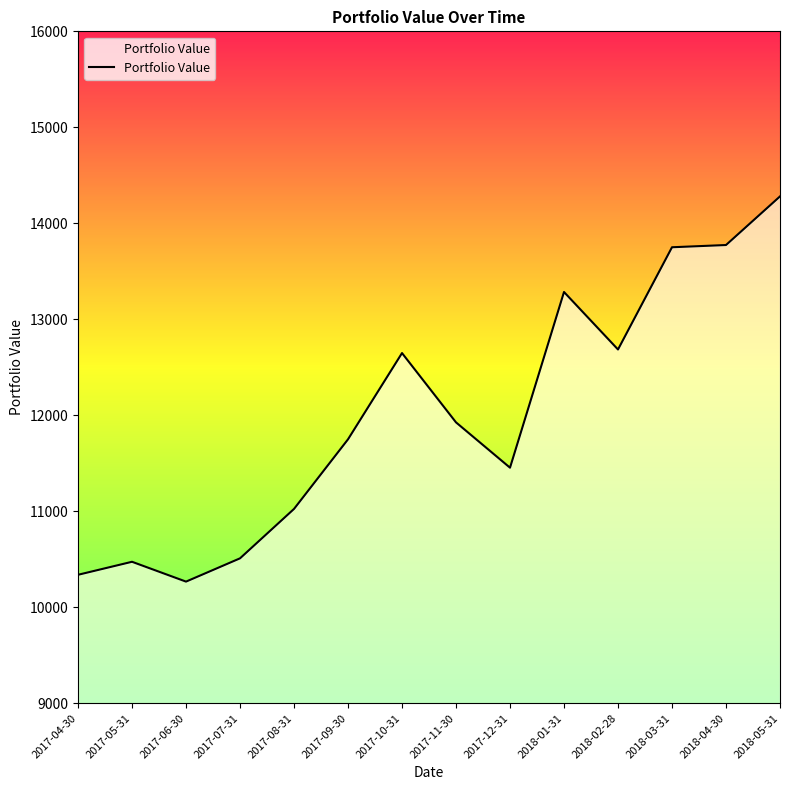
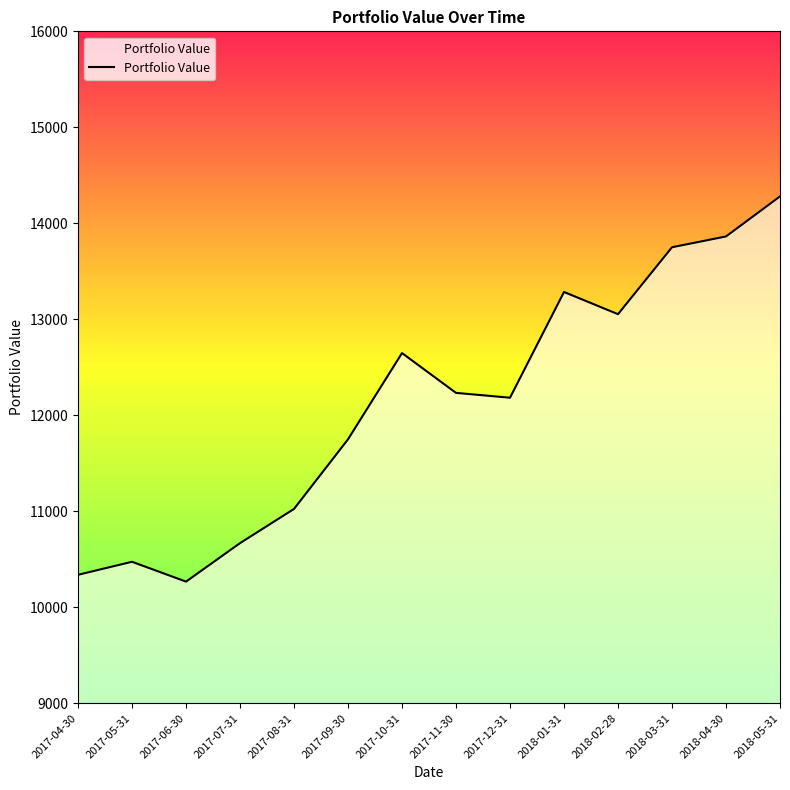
  {
    "2017-04-30": 10300,
    "2017-05-31": 10500,
    "2017-06-30": 10300,
-   "2017-07-31": 10500,
+   "2017-07-31": 10700,
    "2017-08-31": 11000,
    "2017-09-30": 11700,
    "2017-10-31": 12600,
-   "2017-11-30": 11900,
-   "2017-12-31": 11500,
+   "2017-11-30": 12200,
+   "2017-12-31": 12200,
    "2018-01-31": 13300,
-   "2018-02-28": 12700,
+   "2018-02-28": 13100,
    "2018-03-31": 13800,
-   "2018-04-30": 13800,
+   "2018-04-30": 13900,
    "2018-05-31": 14300
  }
